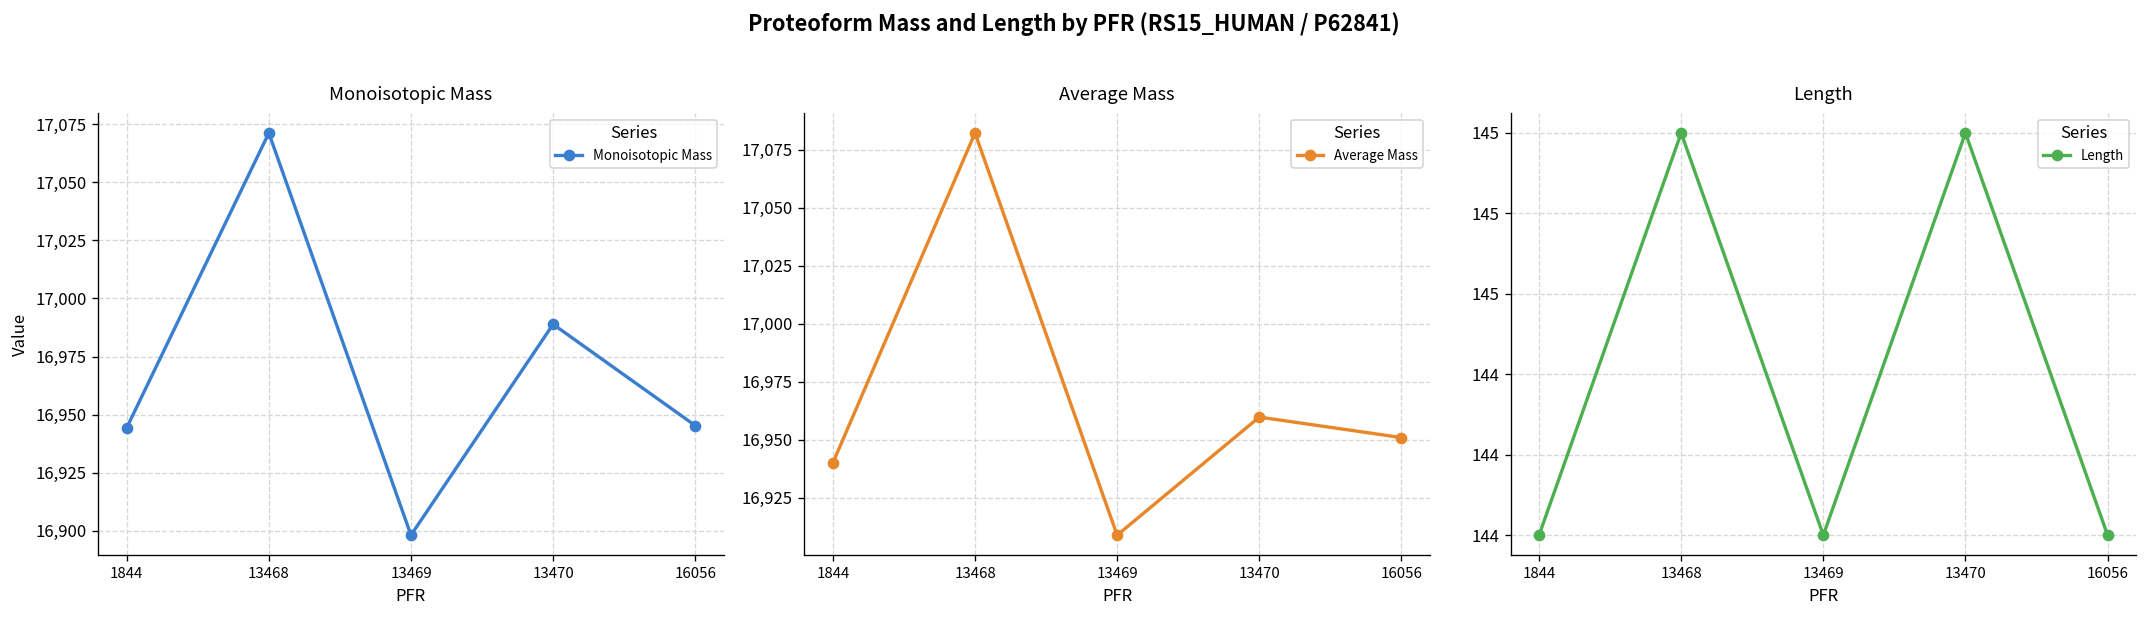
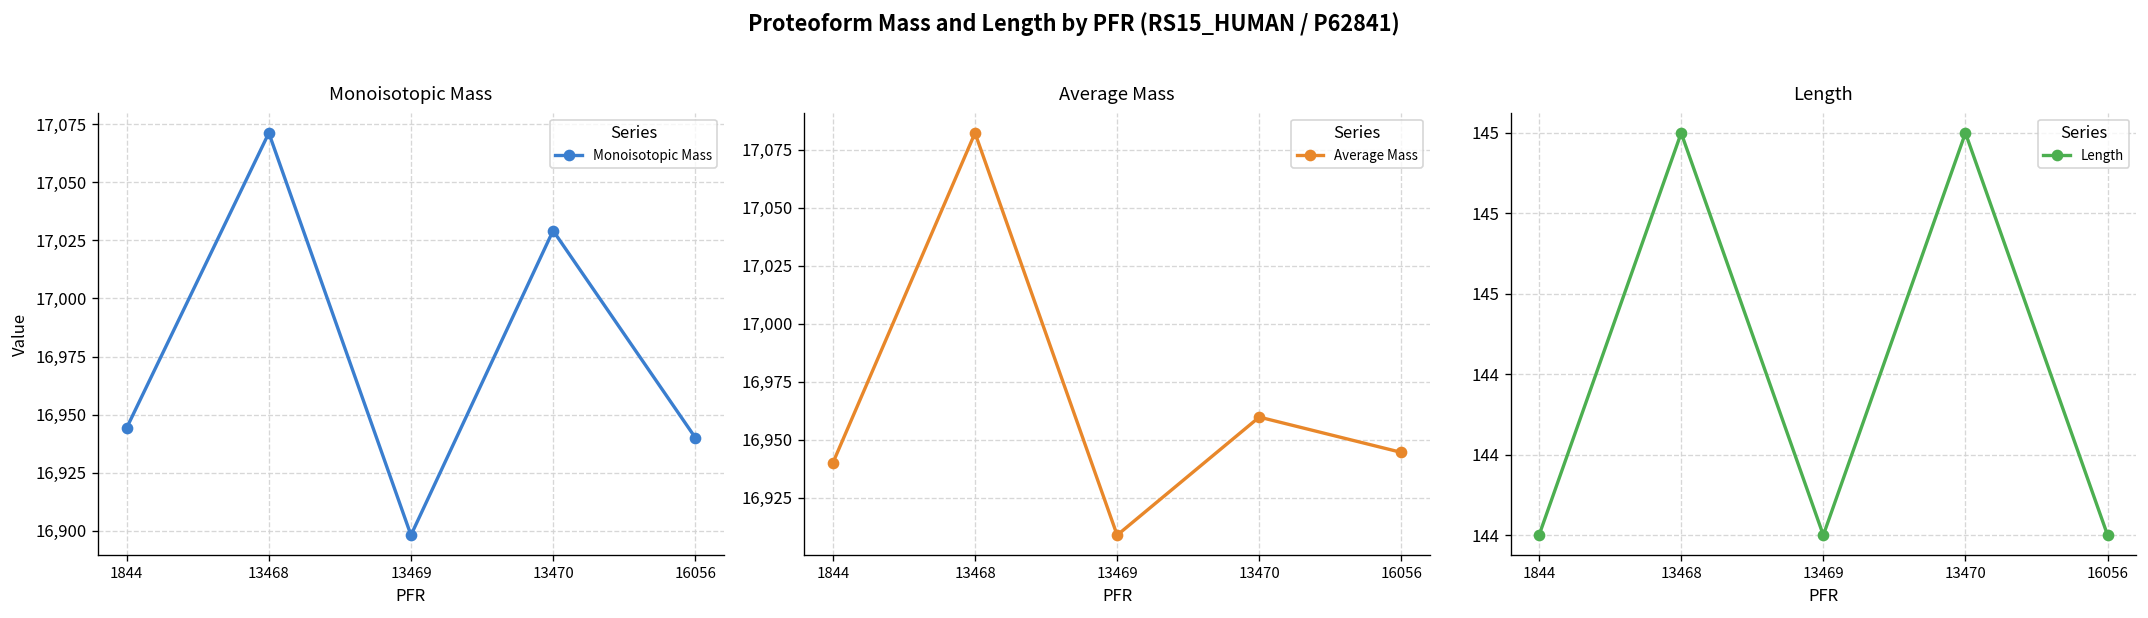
  {
    "Monoisotopic Mass": {
      "1844": "16,944",
      "13468": "17,071",
      "13469": "16,898",
-     "13470": "16,989",
-     "16056": "16,945"
+     "13470": "17,029",
+     "16056": "16,940"
    },
    "Average Mass": {
      "1844": "16,940",
      "13468": "17,082",
      "13469": "16,909",
      "13470": "16,960",
-     "16056": "16,951"
+     "16056": "16,945"
    }
  }
